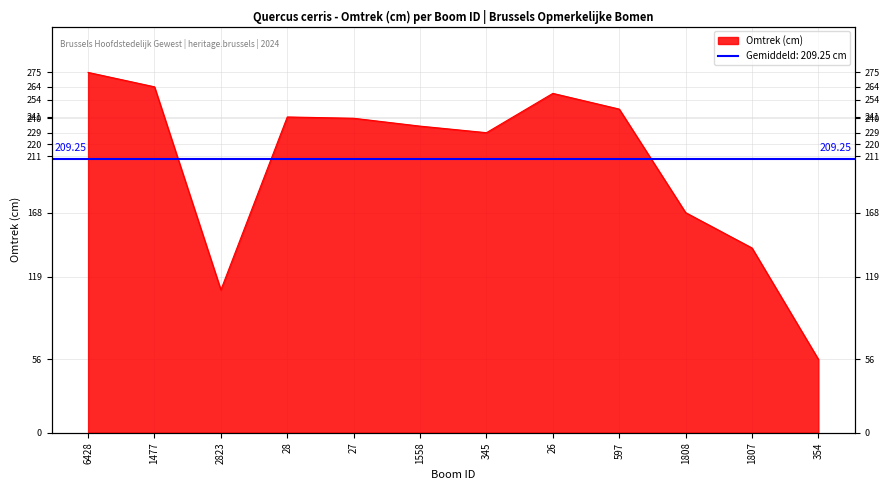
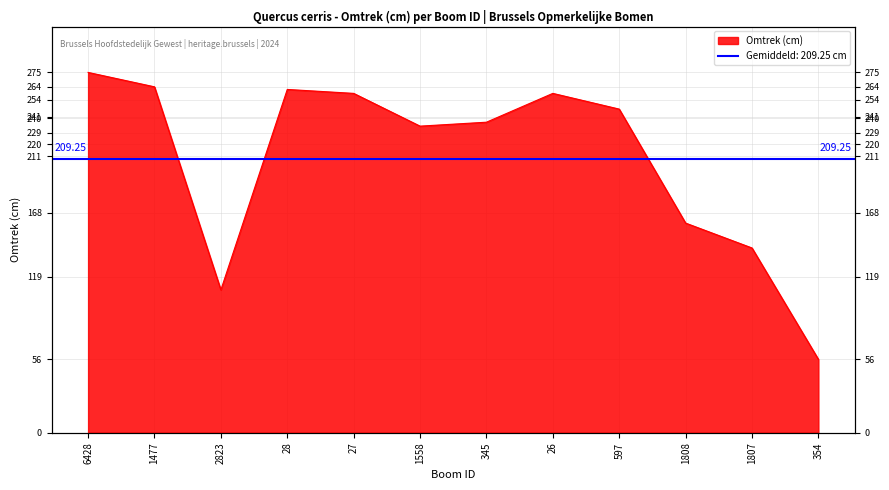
  {
    "1477": 264,
    "2823": 109,
-   "28": 241,
-   "27": 240,
+   "28": 262,
+   "27": 259,
    "1558": 234,
-   "345": 229,
+   "345": 237,
    "26": 259,
    "597": 247,
-   "1808": 168,
+   "1808": 160,
    "1807": 141,
    "354": 56
  }
